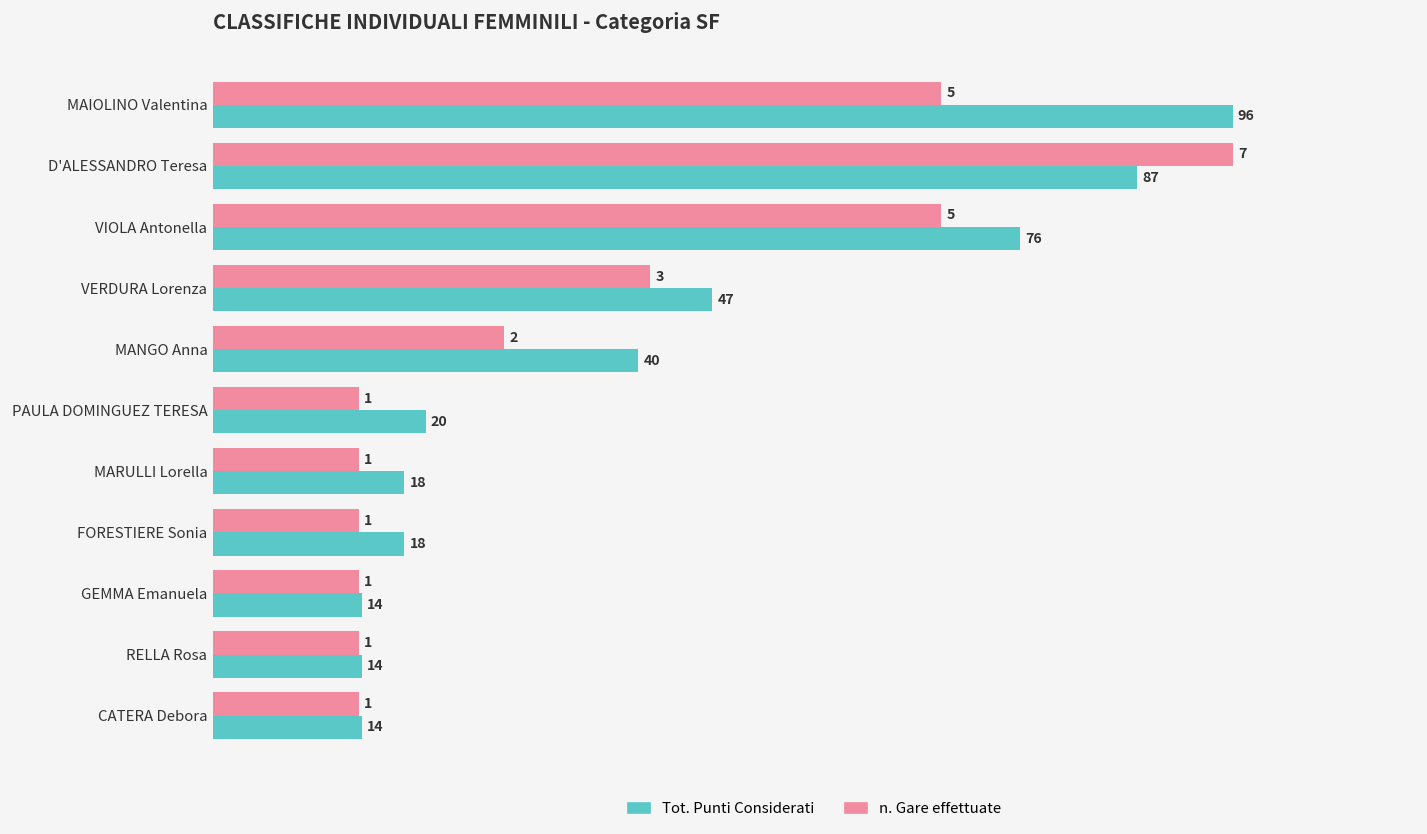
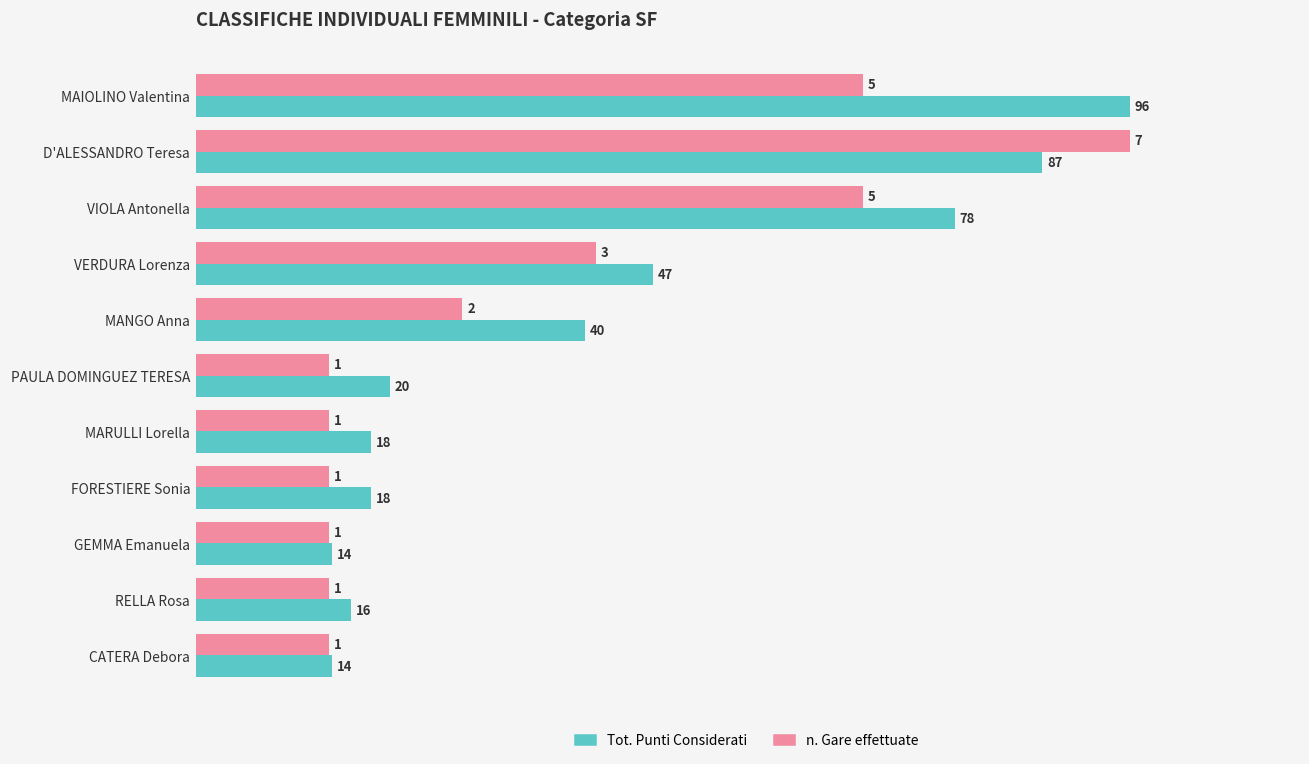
  {
    "Tot. Punti Considerati": {
      "MAIOLINO Valentina": 96,
      "D'ALESSANDRO Teresa": 87,
-     "VIOLA Antonella": 76,
+     "VIOLA Antonella": 78,
      "VERDURA Lorenza": 47,
      "MANGO Anna": 40,
      "PAULA DOMINGUEZ TERESA": 20,
      "MARULLI Lorella": 18,
      "FORESTIERE Sonia": 18,
      "GEMMA Emanuela": 14,
-     "RELLA Rosa": 14,
+     "RELLA Rosa": 16,
      "CATERA Debora": 14
    }
  }
